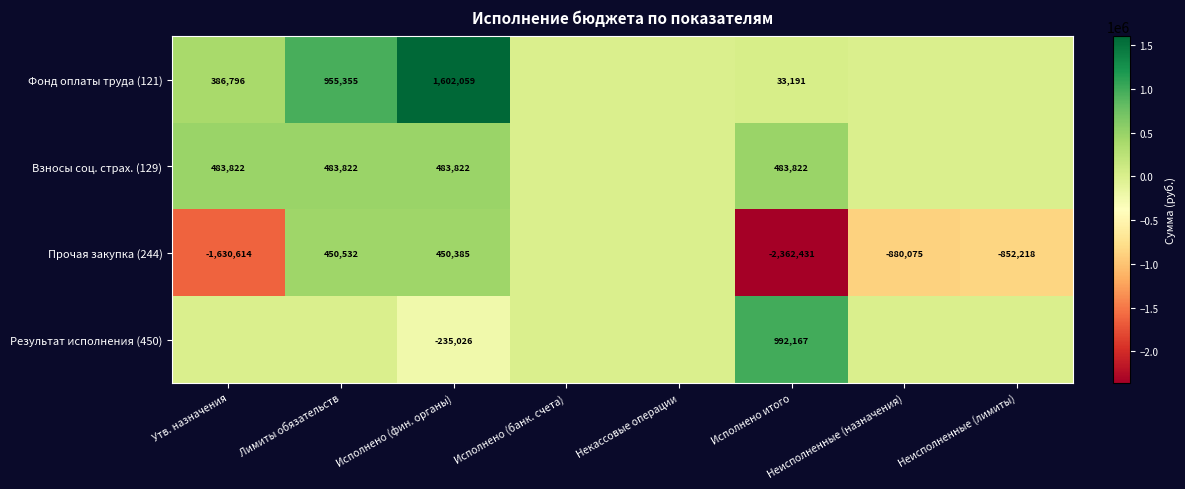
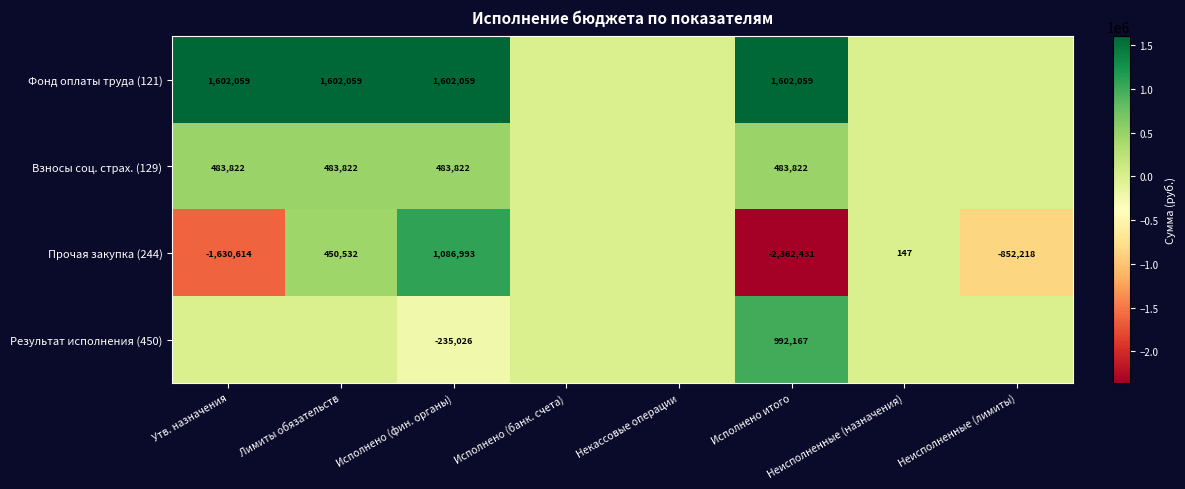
  {
    "Фонд оплаты труда (121)": {
-     "Утв. назначения": "386,796",
-     "Лимиты обязательств": "955,355",
+     "Утв. назначения": "1,602,059",
+     "Лимиты обязательств": "1,602,059",
      "Исполнено (фин. органы)": "1,602,059",
-     "Исполнено итого": "33,191"
+     "Исполнено итого": "1,602,059"
    },
    "Взносы соц. страх. (129)": {
      "Утв. назначения": "483,822",
      "Лимиты обязательств": "483,822",
      "Исполнено (фин. органы)": "483,822",
      "Исполнено итого": "483,822"
    },
    "Прочая закупка (244)": {
      "Утв. назначения": "-1,630,614",
      "Лимиты обязательств": "450,532",
-     "Исполнено (фин. органы)": "450,385",
+     "Исполнено (фин. органы)": "1,086,993",
      "Исполнено итого": "-2,362,431",
-     "Неисполненные (назначения)": "-880,075",
+     "Неисполненные (назначения)": "147",
      "Неисполненные (лимиты)": "-852,218"
    },
    "Результат исполнения (450)": {
      "Исполнено (фин. органы)": "-235,026",
      "Исполнено итого": "992,167"
    }
  }
